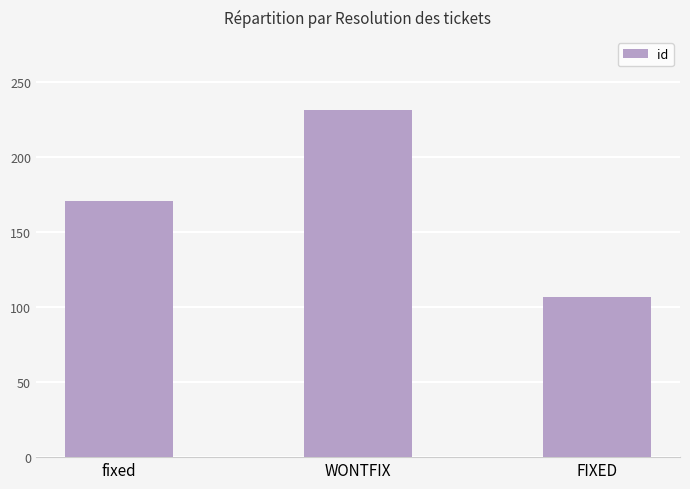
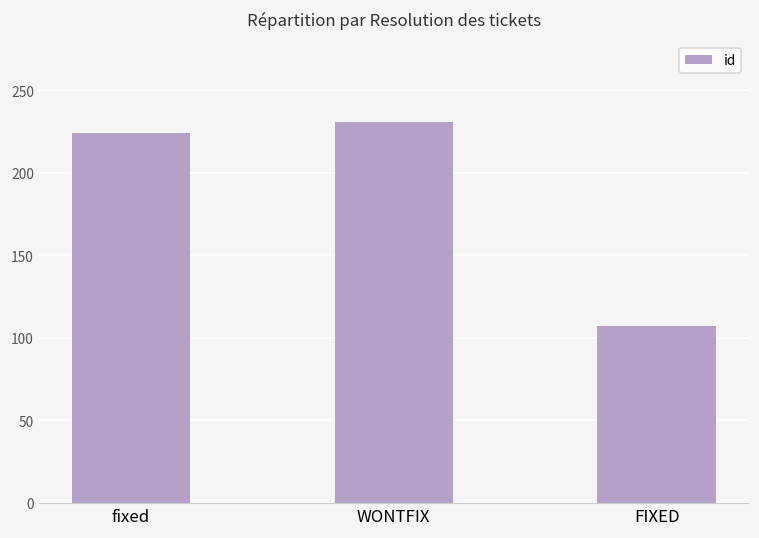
  {
-   "fixed": 171,
+   "fixed": 224,
    "WONTFIX": 231,
    "FIXED": 107
  }
